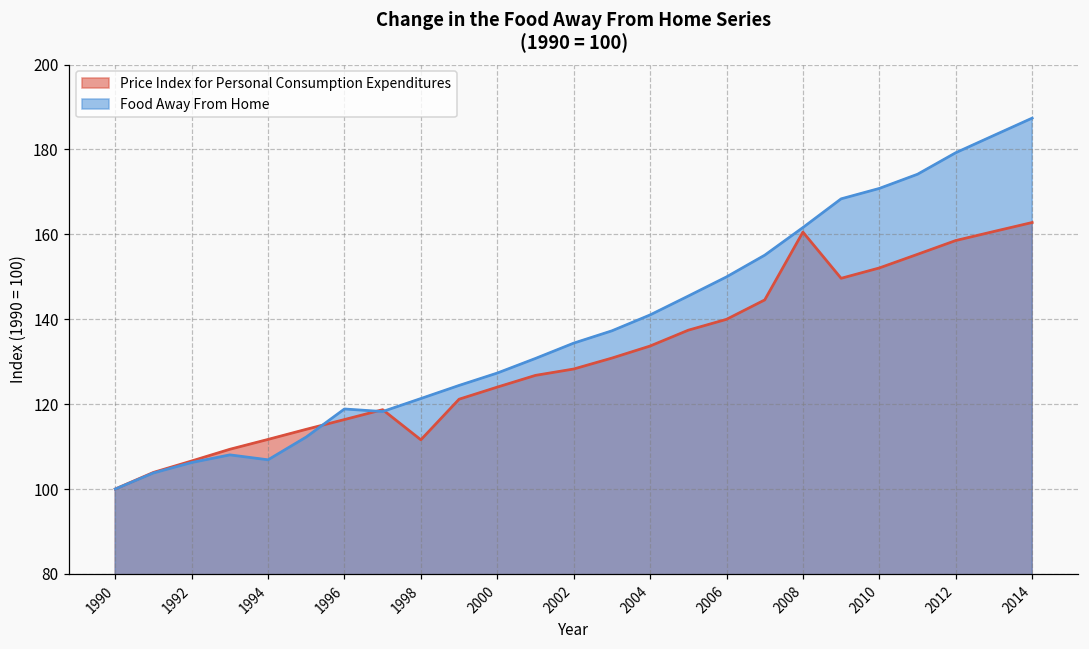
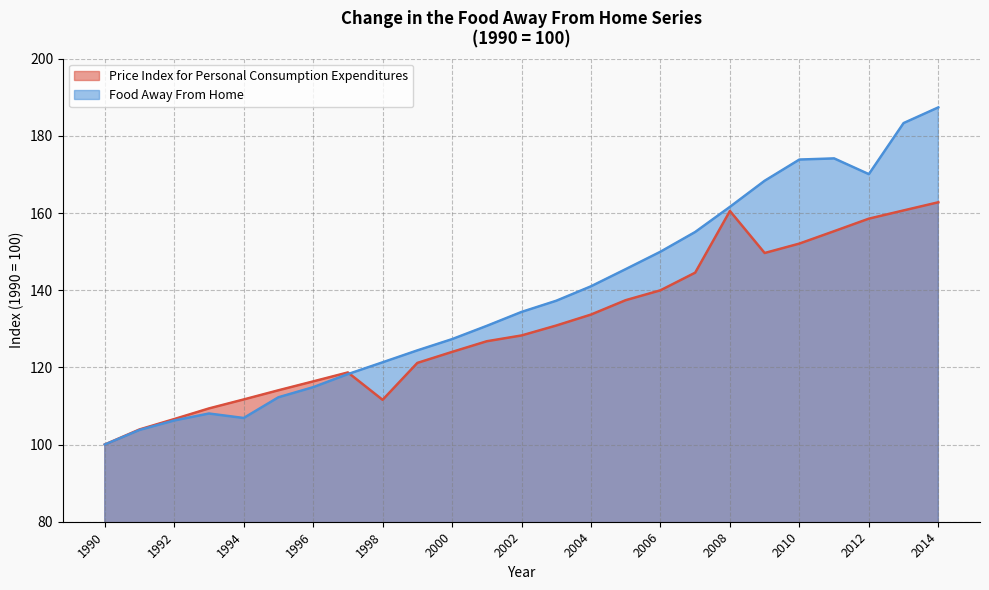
  {
    "Price Index for Personal Consumption Expenditures": {
      "1994": 112,
      "1996": 116,
      "1998": 112,
      "2000": 124,
      "2002": 128,
      "2004": 134,
      "2006": 140,
      "2008": 161,
      "2010": 152,
      "2012": 159,
      "2014": 163
    },
    "Food Away From Home": {
      "1994": 107,
-     "1996": 119,
+     "1996": 115,
      "1998": 121,
      "2000": 127,
      "2002": 134,
      "2004": 141,
      "2006": 150,
      "2008": 162,
-     "2010": 171,
-     "2012": 179,
+     "2010": 174,
+     "2012": 170,
      "2014": 187
    }
  }
